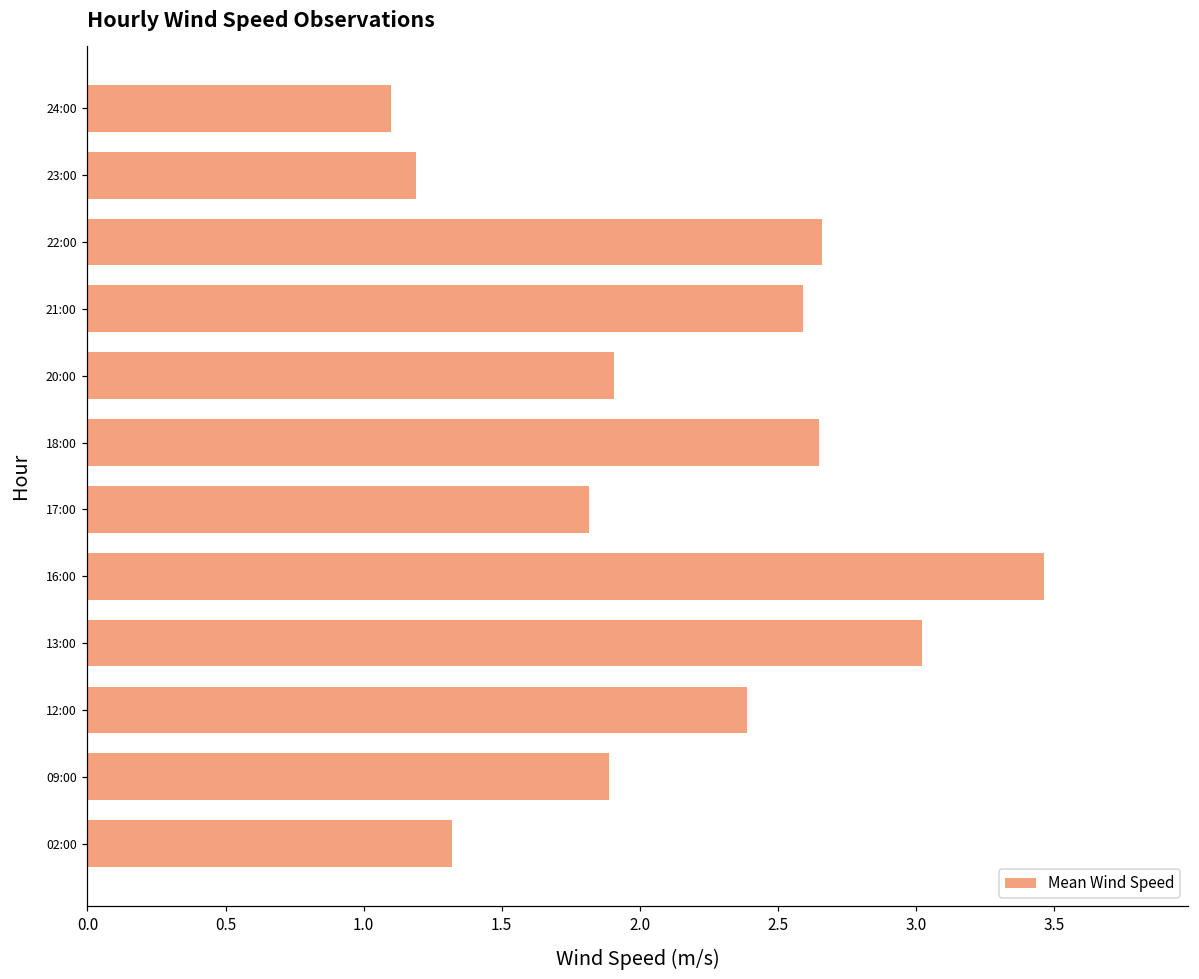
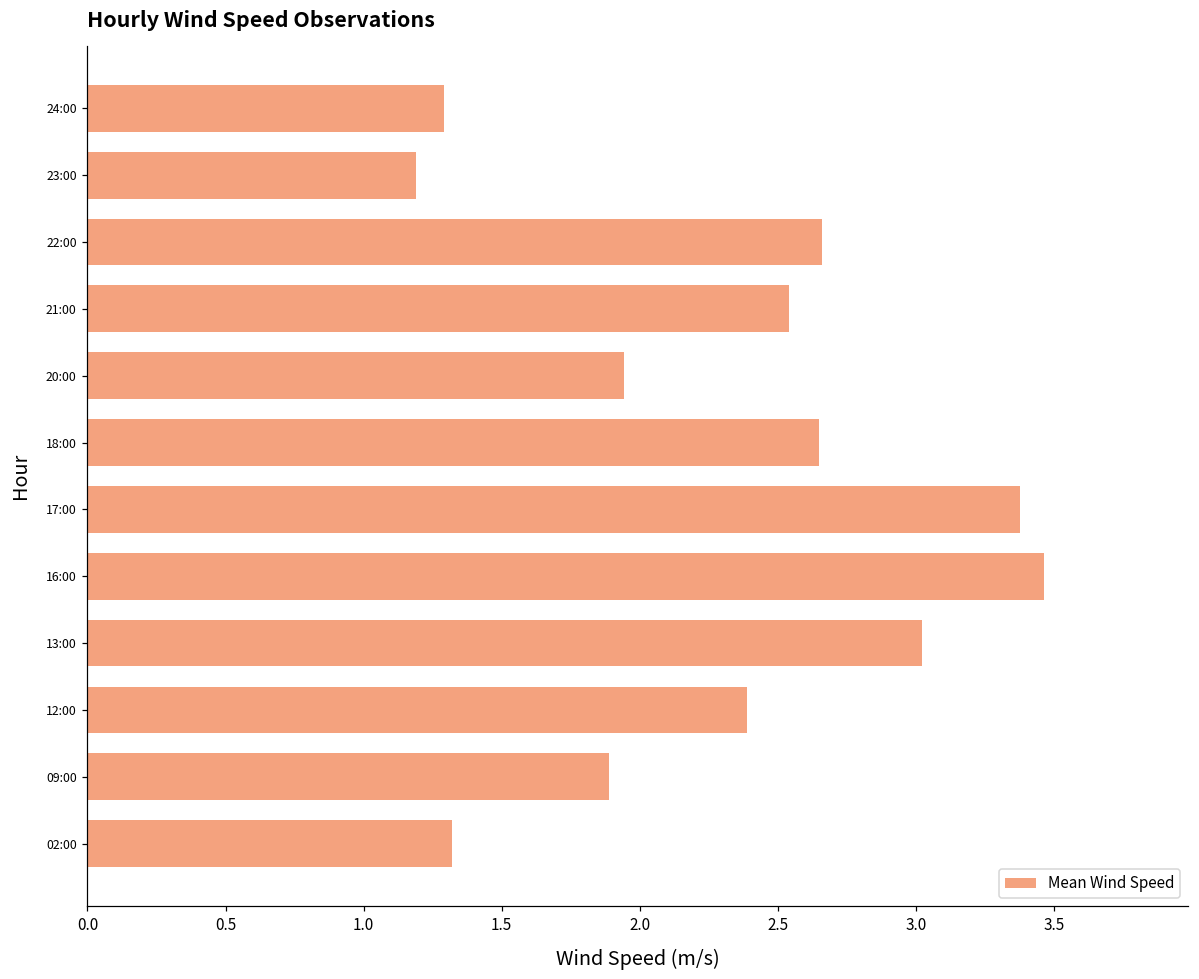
  {
-   "24:00": 1.10,
+   "24:00": 1.29,
    "23:00": 1.19,
    "22:00": 2.66,
-   "21:00": 2.59,
-   "20:00": 1.91,
+   "21:00": 2.54,
+   "20:00": 1.94,
    "18:00": 2.65,
-   "17:00": 1.82,
+   "17:00": 3.38,
    "16:00": 3.47,
    "13:00": 3.02,
    "12:00": 2.39,
    "09:00": 1.89,
    "02:00": 1.32
  }
